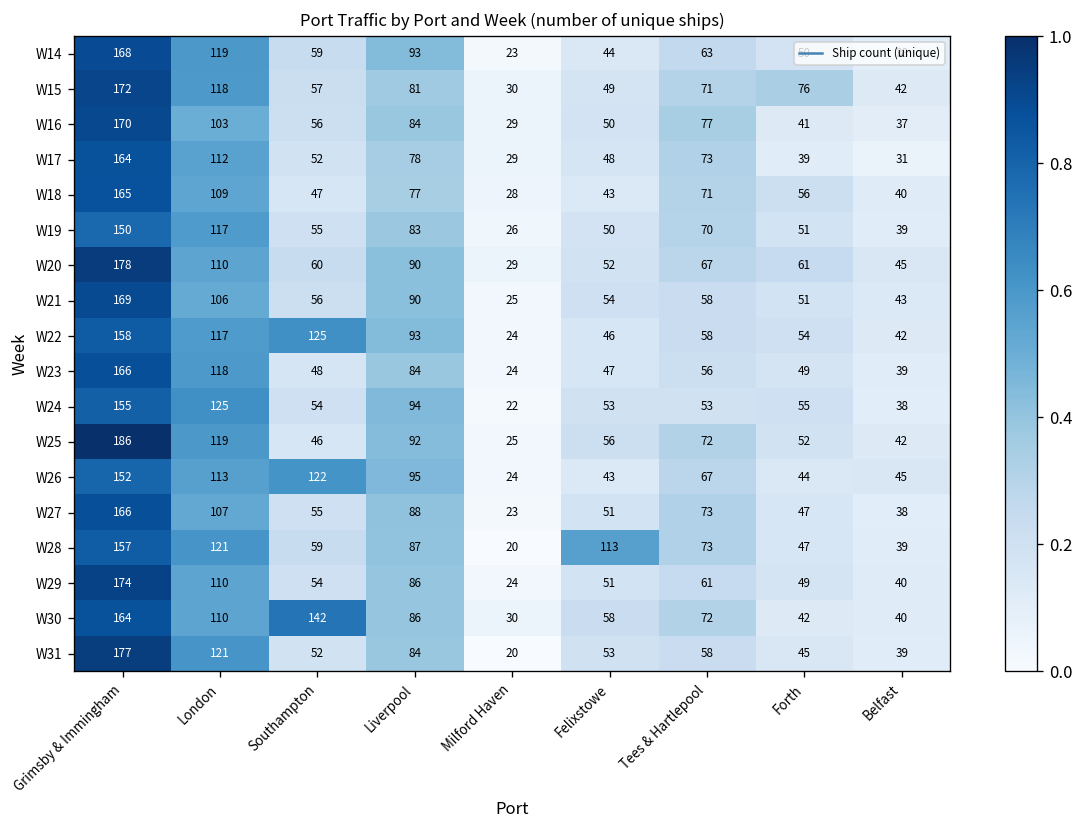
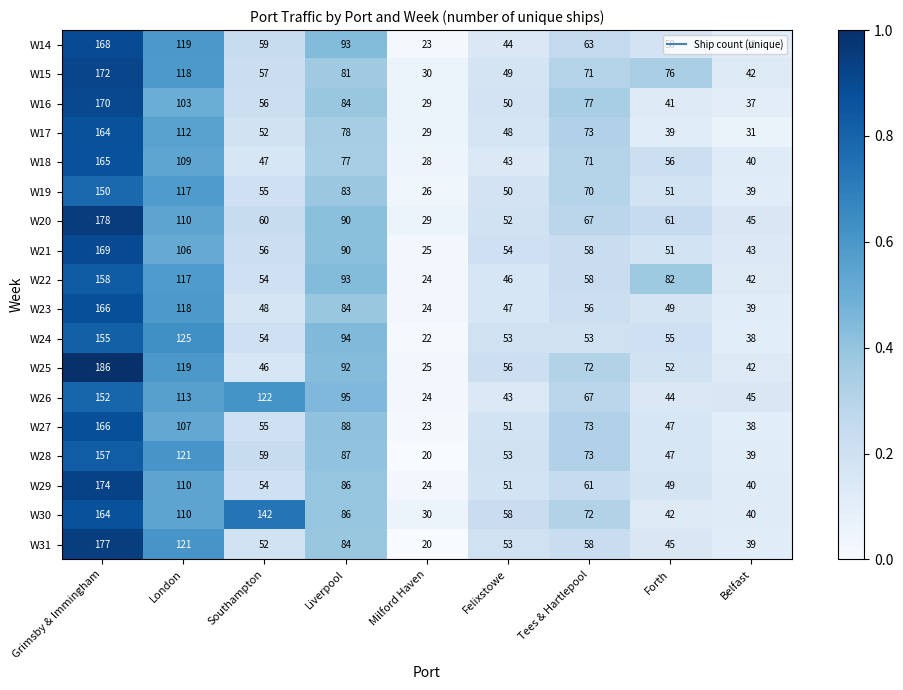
  {
    "W14": {
      "Grimsby & Immingham": 168,
      "London": 119,
      "Southampton": 59,
      "Liverpool": 93,
      "Milford Haven": 23,
      "Felixstowe": 44,
      "Tees & Hartlepool": 63
    },
    "W15": {
      "Grimsby & Immingham": 172,
      "London": 118,
      "Southampton": 57,
      "Liverpool": 81,
      "Milford Haven": 30,
      "Felixstowe": 49,
      "Tees & Hartlepool": 71,
      "Forth": 76,
      "Belfast": 42
    },
    "W16": {
      "Grimsby & Immingham": 170,
      "London": 103,
      "Southampton": 56,
      "Liverpool": 84,
      "Milford Haven": 29,
      "Felixstowe": 50,
      "Tees & Hartlepool": 77,
      "Forth": 41,
      "Belfast": 37
    },
    "W17": {
      "Grimsby & Immingham": 164,
      "London": 112,
      "Southampton": 52,
      "Liverpool": 78,
      "Milford Haven": 29,
      "Felixstowe": 48,
      "Tees & Hartlepool": 73,
      "Forth": 39,
      "Belfast": 31
    },
    "W18": {
      "Grimsby & Immingham": 165,
      "London": 109,
      "Southampton": 47,
      "Liverpool": 77,
      "Milford Haven": 28,
      "Felixstowe": 43,
      "Tees & Hartlepool": 71,
      "Forth": 56,
      "Belfast": 40
    },
    "W19": {
      "Grimsby & Immingham": 150,
      "London": 117,
      "Southampton": 55,
      "Liverpool": 83,
      "Milford Haven": 26,
      "Felixstowe": 50,
      "Tees & Hartlepool": 70,
      "Forth": 51,
      "Belfast": 39
    },
    "W20": {
      "Grimsby & Immingham": 178,
      "London": 110,
      "Southampton": 60,
      "Liverpool": 90,
      "Milford Haven": 29,
      "Felixstowe": 52,
      "Tees & Hartlepool": 67,
      "Forth": 61,
      "Belfast": 45
    },
    "W21": {
      "Grimsby & Immingham": 169,
      "London": 106,
      "Southampton": 56,
      "Liverpool": 90,
      "Milford Haven": 25,
      "Felixstowe": 54,
      "Tees & Hartlepool": 58,
      "Forth": 51,
      "Belfast": 43
    },
    "W22": {
      "Grimsby & Immingham": 158,
      "London": 117,
-     "Southampton": 125,
+     "Southampton": 54,
      "Liverpool": 93,
      "Milford Haven": 24,
      "Felixstowe": 46,
      "Tees & Hartlepool": 58,
-     "Forth": 54,
+     "Forth": 82,
      "Belfast": 42
    },
    "W23": {
      "Grimsby & Immingham": 166,
      "London": 118,
      "Southampton": 48,
      "Liverpool": 84,
      "Milford Haven": 24,
      "Felixstowe": 47,
      "Tees & Hartlepool": 56,
      "Forth": 49,
      "Belfast": 39
    },
    "W24": {
      "Grimsby & Immingham": 155,
      "London": 125,
      "Southampton": 54,
      "Liverpool": 94,
      "Milford Haven": 22,
      "Felixstowe": 53,
      "Tees & Hartlepool": 53,
      "Forth": 55,
      "Belfast": 38
    },
    "W25": {
      "Grimsby & Immingham": 186,
      "London": 119,
      "Southampton": 46,
      "Liverpool": 92,
      "Milford Haven": 25,
      "Felixstowe": 56,
      "Tees & Hartlepool": 72,
      "Forth": 52,
      "Belfast": 42
    },
    "W26": {
      "Grimsby & Immingham": 152,
      "London": 113,
      "Southampton": 122,
      "Liverpool": 95,
      "Milford Haven": 24,
      "Felixstowe": 43,
      "Tees & Hartlepool": 67,
      "Forth": 44,
      "Belfast": 45
    },
    "W27": {
      "Grimsby & Immingham": 166,
      "London": 107,
      "Southampton": 55,
      "Liverpool": 88,
      "Milford Haven": 23,
      "Felixstowe": 51,
      "Tees & Hartlepool": 73,
      "Forth": 47,
      "Belfast": 38
    },
    "W28": {
      "Grimsby & Immingham": 157,
      "London": 121,
      "Southampton": 59,
      "Liverpool": 87,
      "Milford Haven": 20,
-     "Felixstowe": 113,
+     "Felixstowe": 53,
      "Tees & Hartlepool": 73,
      "Forth": 47,
      "Belfast": 39
    },
    "W29": {
      "Grimsby & Immingham": 174,
      "London": 110,
      "Southampton": 54,
      "Liverpool": 86,
      "Milford Haven": 24,
      "Felixstowe": 51,
      "Tees & Hartlepool": 61,
      "Forth": 49,
      "Belfast": 40
    },
    "W30": {
      "Grimsby & Immingham": 164,
      "London": 110,
      "Southampton": 142,
      "Liverpool": 86,
      "Milford Haven": 30,
      "Felixstowe": 58,
      "Tees & Hartlepool": 72,
      "Forth": 42,
      "Belfast": 40
    },
    "W31": {
      "Grimsby & Immingham": 177,
      "London": 121,
      "Southampton": 52,
      "Liverpool": 84,
      "Milford Haven": 20,
      "Felixstowe": 53,
      "Tees & Hartlepool": 58,
      "Forth": 45,
      "Belfast": 39
    }
  }
